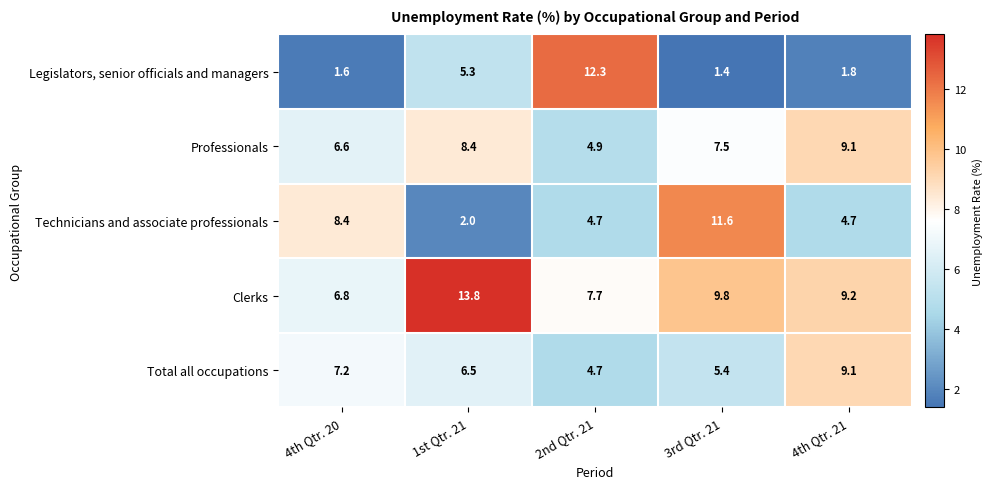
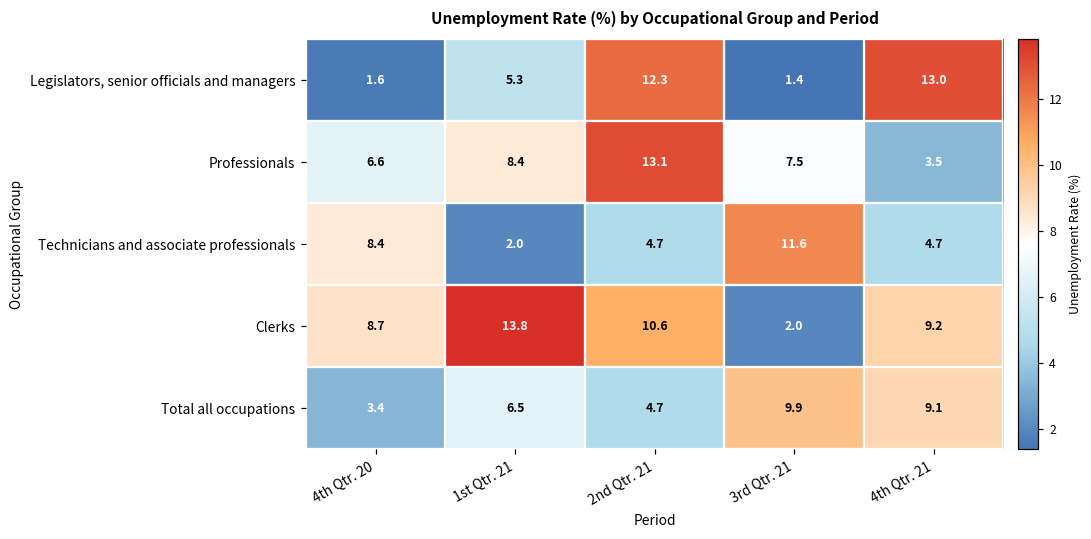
  {
    "Legislators, senior officials and managers": {
      "4th Qtr. 20": 1.6,
      "1st Qtr. 21": 5.3,
      "2nd Qtr. 21": 12.3,
      "3rd Qtr. 21": 1.4,
-     "4th Qtr. 21": 1.8
+     "4th Qtr. 21": 13.0
    },
    "Professionals": {
      "4th Qtr. 20": 6.6,
      "1st Qtr. 21": 8.4,
-     "2nd Qtr. 21": 4.9,
+     "2nd Qtr. 21": 13.1,
      "3rd Qtr. 21": 7.5,
-     "4th Qtr. 21": 9.1
+     "4th Qtr. 21": 3.5
    },
    "Technicians and associate professionals": {
      "4th Qtr. 20": 8.4,
      "1st Qtr. 21": 2.0,
      "2nd Qtr. 21": 4.7,
      "3rd Qtr. 21": 11.6,
      "4th Qtr. 21": 4.7
    },
    "Clerks": {
-     "4th Qtr. 20": 6.8,
+     "4th Qtr. 20": 8.7,
      "1st Qtr. 21": 13.8,
-     "2nd Qtr. 21": 7.7,
-     "3rd Qtr. 21": 9.8,
+     "2nd Qtr. 21": 10.6,
+     "3rd Qtr. 21": 2.0,
      "4th Qtr. 21": 9.2
    },
    "Total all occupations": {
-     "4th Qtr. 20": 7.2,
+     "4th Qtr. 20": 3.4,
      "1st Qtr. 21": 6.5,
      "2nd Qtr. 21": 4.7,
-     "3rd Qtr. 21": 5.4,
+     "3rd Qtr. 21": 9.9,
      "4th Qtr. 21": 9.1
    }
  }
